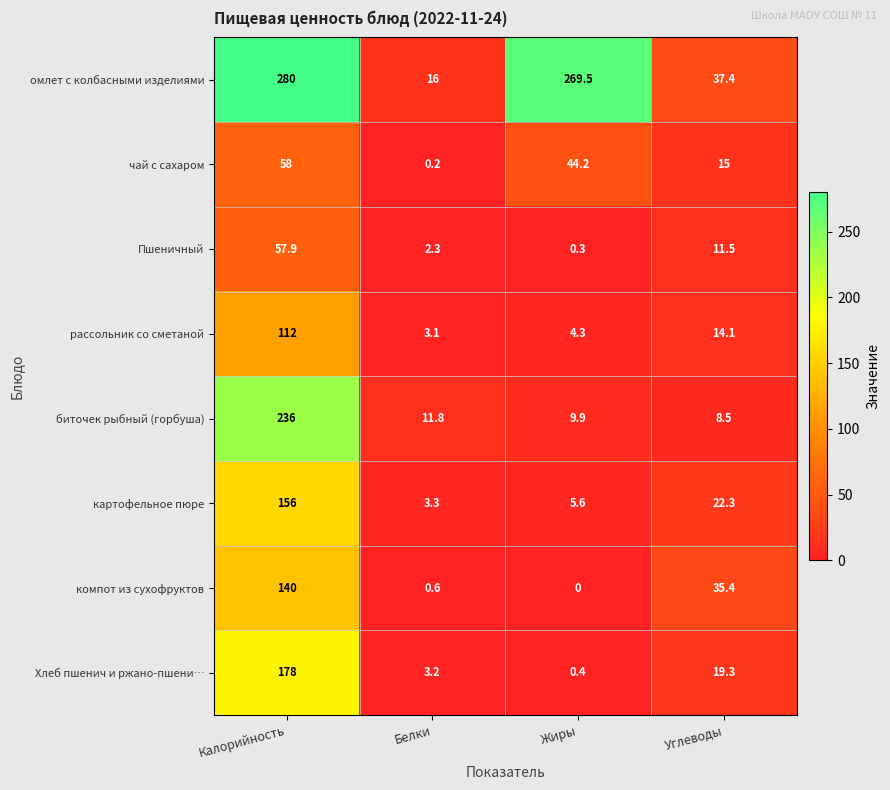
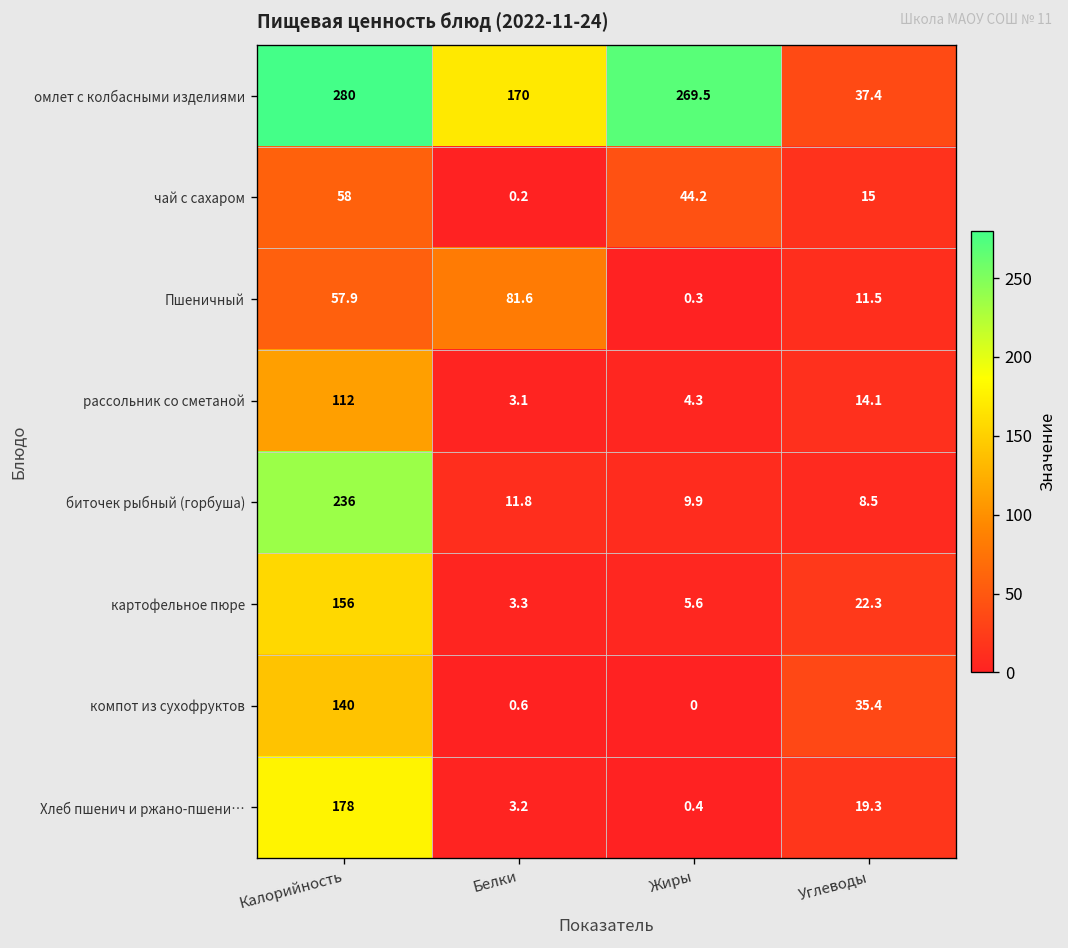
  {
    "омлет с колбасными изделиями": {
      "Калорийность": 280,
-     "Белки": 16,
+     "Белки": 170,
      "Жиры": 269.5,
      "Углеводы": 37.4
    },
    "чай с сахаром": {
      "Калорийность": 58,
      "Белки": 0.2,
      "Жиры": 44.2,
      "Углеводы": 15
    },
    "Пшеничный": {
      "Калорийность": 57.9,
-     "Белки": 2.3,
+     "Белки": 81.6,
      "Жиры": 0.3,
      "Углеводы": 11.5
    },
    "рассольник со сметаной": {
      "Калорийность": 112,
      "Белки": 3.1,
      "Жиры": 4.3,
      "Углеводы": 14.1
    },
    "биточек рыбный (горбуша)": {
      "Калорийность": 236,
      "Белки": 11.8,
      "Жиры": 9.9,
      "Углеводы": 8.5
    },
    "картофельное пюре": {
      "Калорийность": 156,
      "Белки": 3.3,
      "Жиры": 5.6,
      "Углеводы": 22.3
    },
    "компот из сухофруктов": {
      "Калорийность": 140,
      "Белки": 0.6,
      "Жиры": 0,
      "Углеводы": 35.4
    },
    "Хлеб пшенич и ржано-пшени…": {
      "Калорийность": 178,
      "Белки": 3.2,
      "Жиры": 0.4,
      "Углеводы": 19.3
    }
  }
